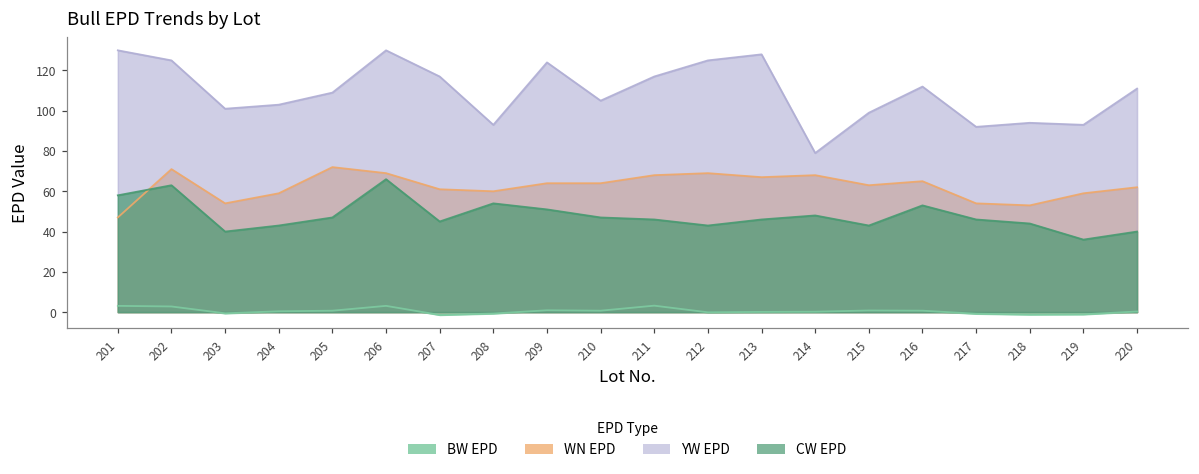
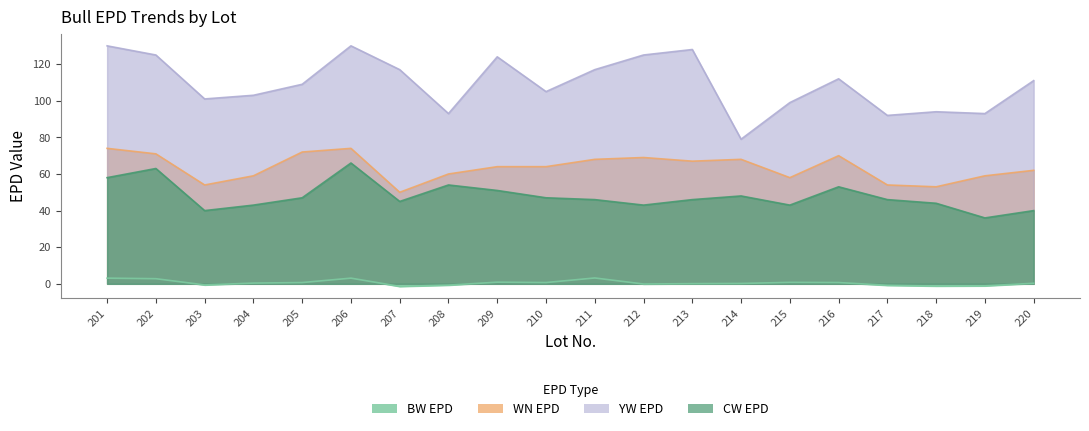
  {
    "WN EPD": {
-     "201": 47,
+     "201": 74,
      "202": 71,
      "203": 54,
      "204": 59,
      "205": 72,
-     "206": 69,
-     "207": 61,
+     "206": 74,
+     "207": 50,
      "208": 60,
      "209": 64,
      "210": 64,
      "211": 68,
      "212": 69,
      "213": 67,
      "214": 68,
-     "215": 63,
-     "216": 65,
+     "215": 58,
+     "216": 70,
      "217": 54,
      "218": 53,
      "219": 59,
      "220": 62
    },
    "YW EPD": {
      "201": 130,
      "202": 125,
      "203": 101,
      "204": 103,
      "205": 109,
      "206": 130,
      "207": 117,
      "208": 93,
      "209": 124,
      "210": 105,
      "211": 117,
      "212": 125,
      "213": 128,
      "214": 79,
      "215": 99,
      "216": 112,
      "217": 92,
      "218": 94,
      "219": 93,
      "220": 111
    }
  }
